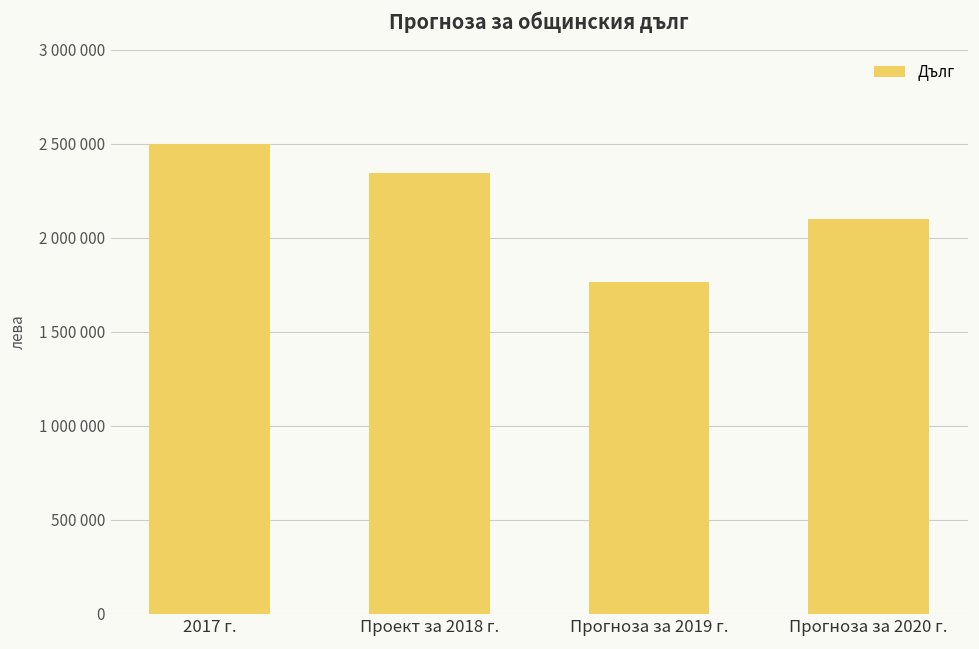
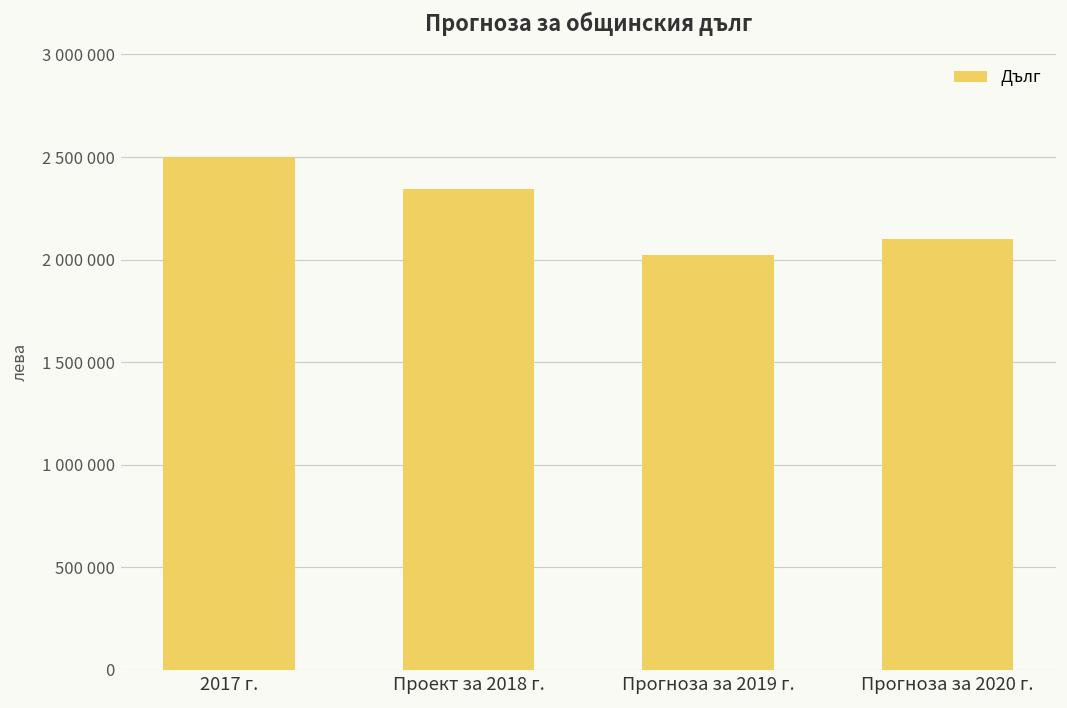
  {
    "2017 г.": 2500000,
    "Проект за 2018 г.": 2350000,
-   "Прогноза за 2019 г.": 1760000,
+   "Прогноза за 2019 г.": 2020000,
    "Прогноза за 2020 г.": 2100000
  }
